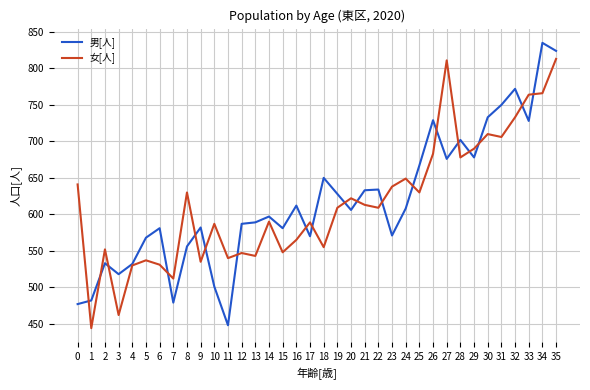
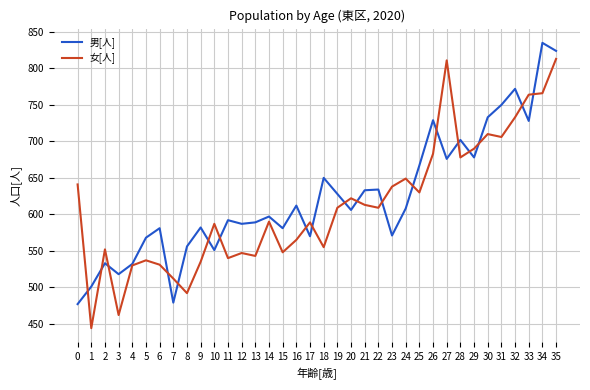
  {
    "男[人]": {
      "0": 480,
-     "1": 480,
+     "1": 500,
      "2": 530,
      "3": 520,
      "5": 570,
      "6": 580,
      "7": 480,
      "8": 560,
      "9": 580,
-     "10": 500,
-     "11": 450,
+     "10": 550,
+     "11": 590,
      "12": 590,
      "13": 590,
      "14": 600,
      "15": 580,
      "16": 610,
      "17": 570,
      "18": 650,
      "19": 630,
      "20": 610,
      "21": 630,
      "22": 630,
      "23": 570,
      "24": 610,
      "25": 670,
      "26": 730,
      "27": 680,
      "28": 700,
      "29": 680,
      "30": 730,
      "31": 750,
      "32": 770,
      "33": 730,
      "34": 840,
      "35": 820
    },
    "女[人]": {
      "0": 640,
      "1": 440,
      "2": 550,
      "3": 460,
      "5": 540,
      "6": 530,
      "7": 510,
-     "8": 630,
+     "8": 490,
      "9": 540,
      "10": 590,
      "11": 540,
      "12": 550,
      "13": 540,
      "14": 590,
      "15": 550,
      "16": 570,
      "17": 590,
      "18": 560,
      "19": 610,
      "20": 620,
      "21": 610,
      "22": 610,
      "23": 640,
      "24": 650,
      "25": 630,
      "26": 680,
      "27": 810,
      "28": 680,
      "29": 690,
      "30": 710,
      "31": 710,
      "32": 730,
      "33": 760,
      "34": 770,
      "35": 810
    }
  }
